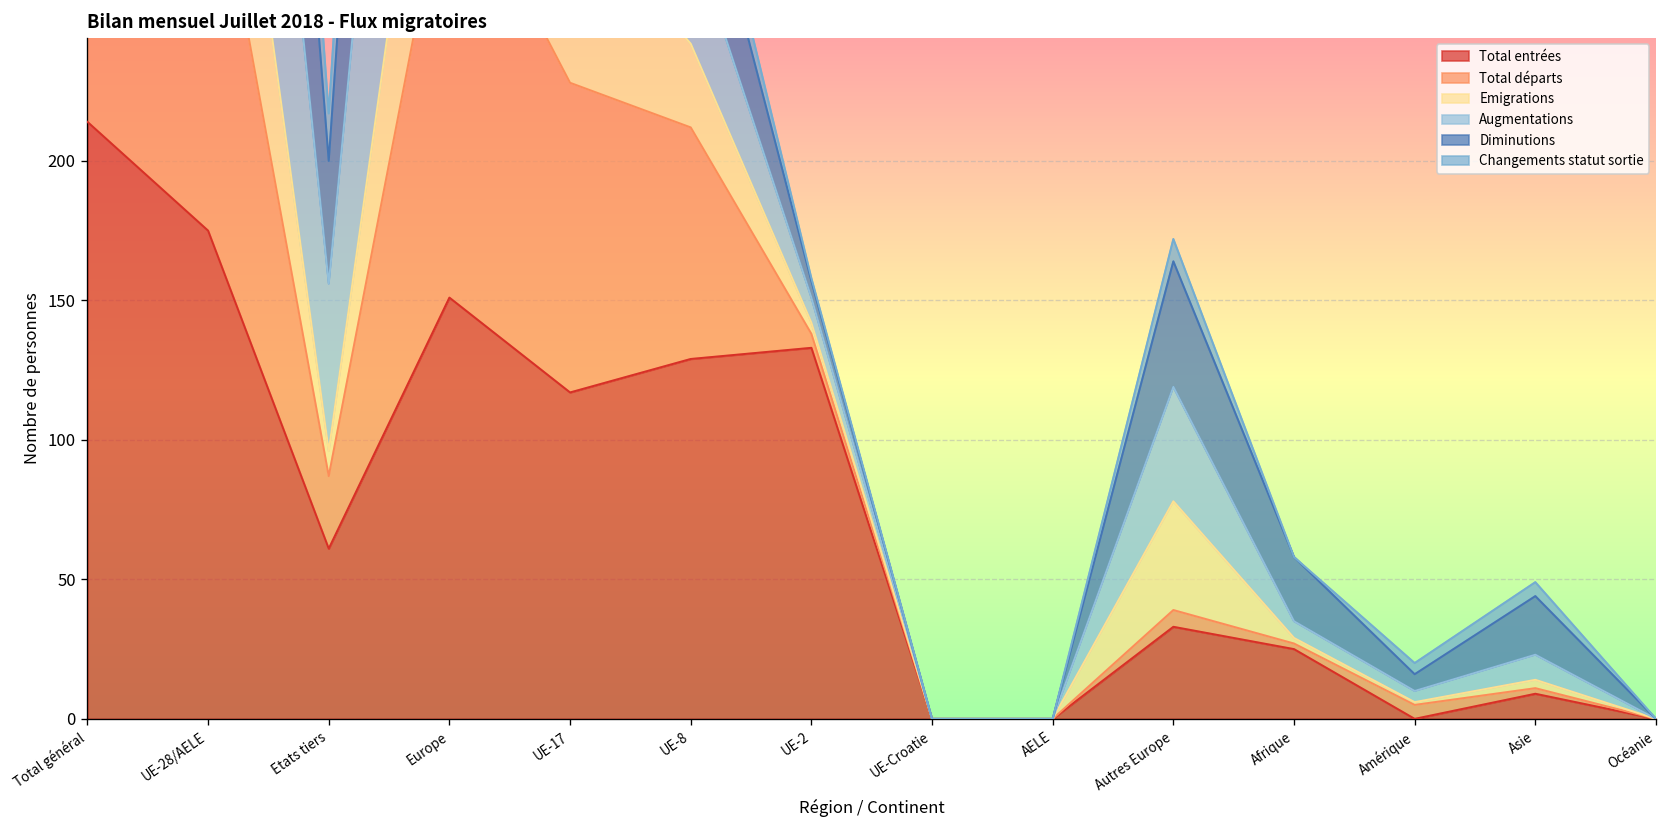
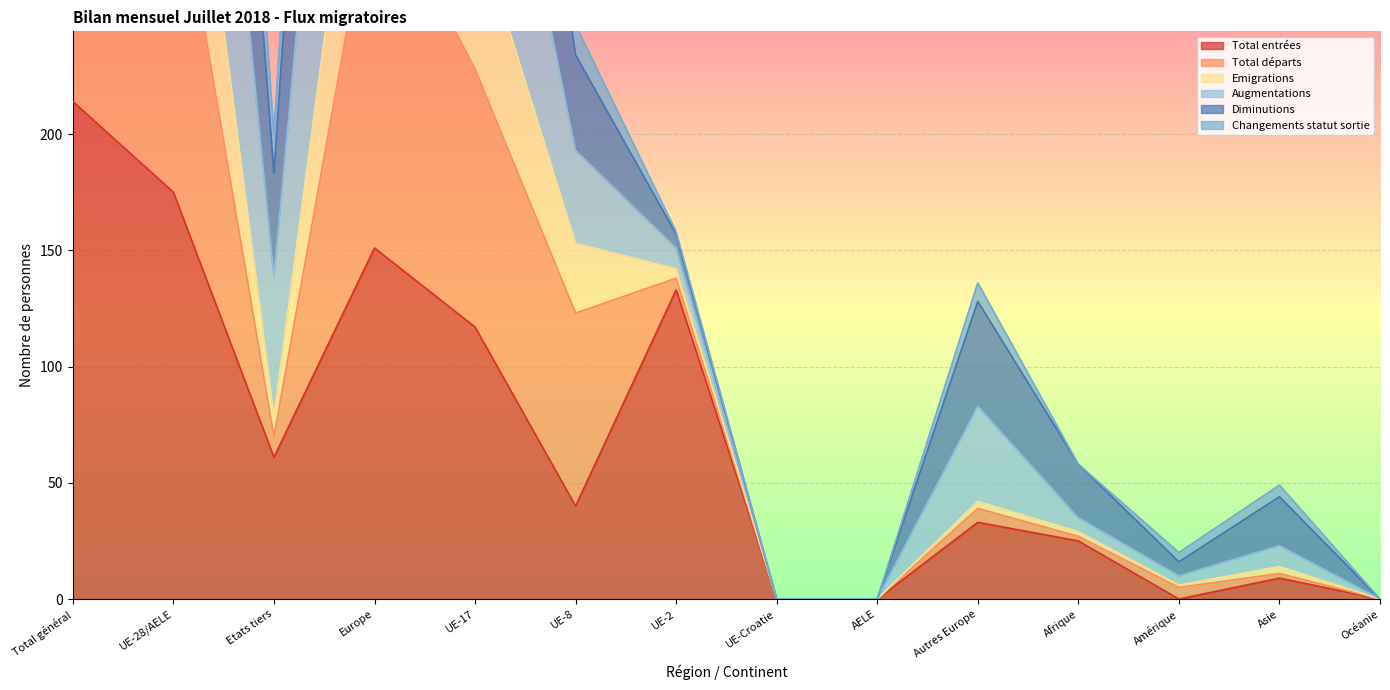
  {
    "Total entrées": {
      "Total général": 214,
      "UE-28/AELE": 175,
      "Etats tiers": 61,
      "Europe": 151,
      "UE-17": 117,
-     "UE-8": 129,
+     "UE-8": 40,
      "UE-2": 133,
      "Autres Europe": 33,
      "Afrique": 25,
      "Amérique": 0,
      "Asie": 9
    },
    "Total départs": {
-     "Etats tiers": 26,
+     "Etats tiers": 9,
      "UE-17": 111,
      "UE-8": 83,
      "UE-2": 5,
      "Autres Europe": 6,
      "Afrique": 2,
      "Asie": 2
    },
    "Emigrations": {
      "Etats tiers": 9,
      "UE-8": 30,
      "UE-2": 4,
-     "Autres Europe": 39,
+     "Autres Europe": 3,
      "Afrique": 2,
      "Asie": 3
    },
    "Diminutions": {
      "Etats tiers": 44,
      "Autres Europe": 45,
      "Amérique": 6,
      "Asie": 21
    }
  }
